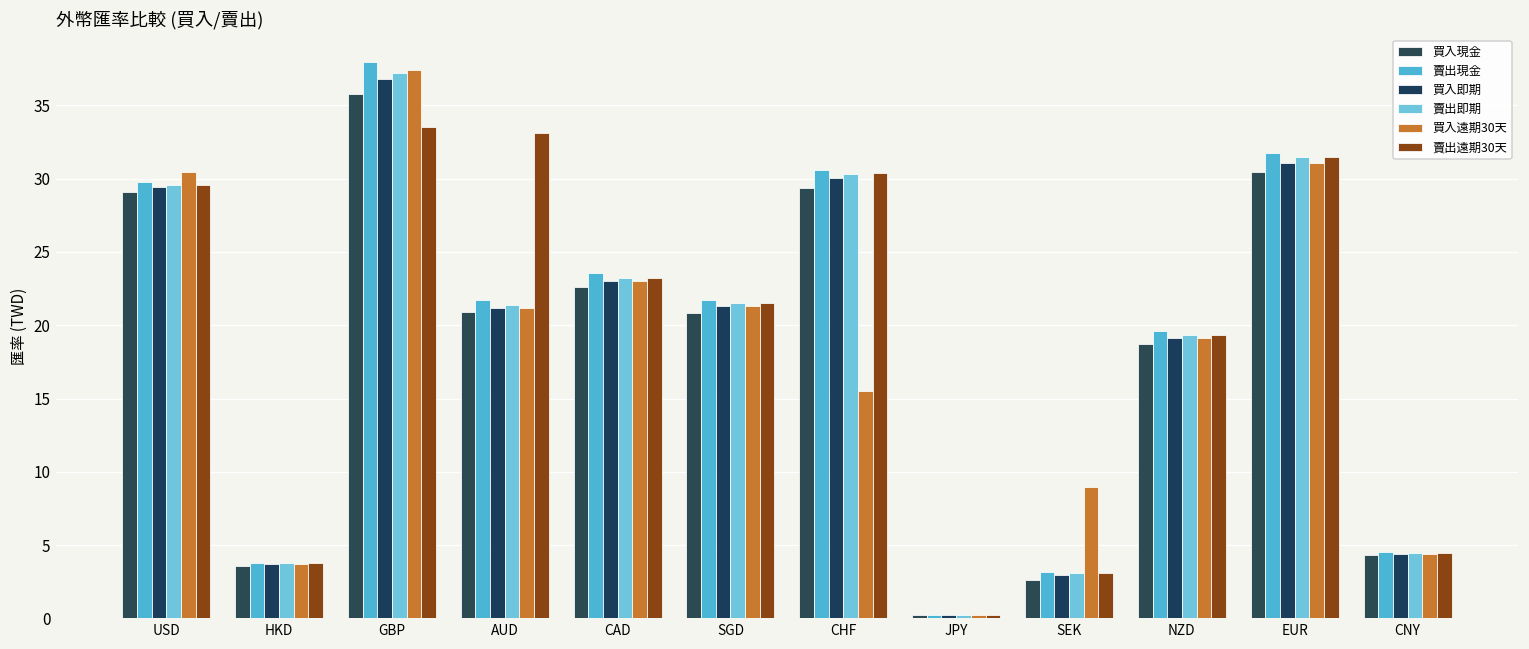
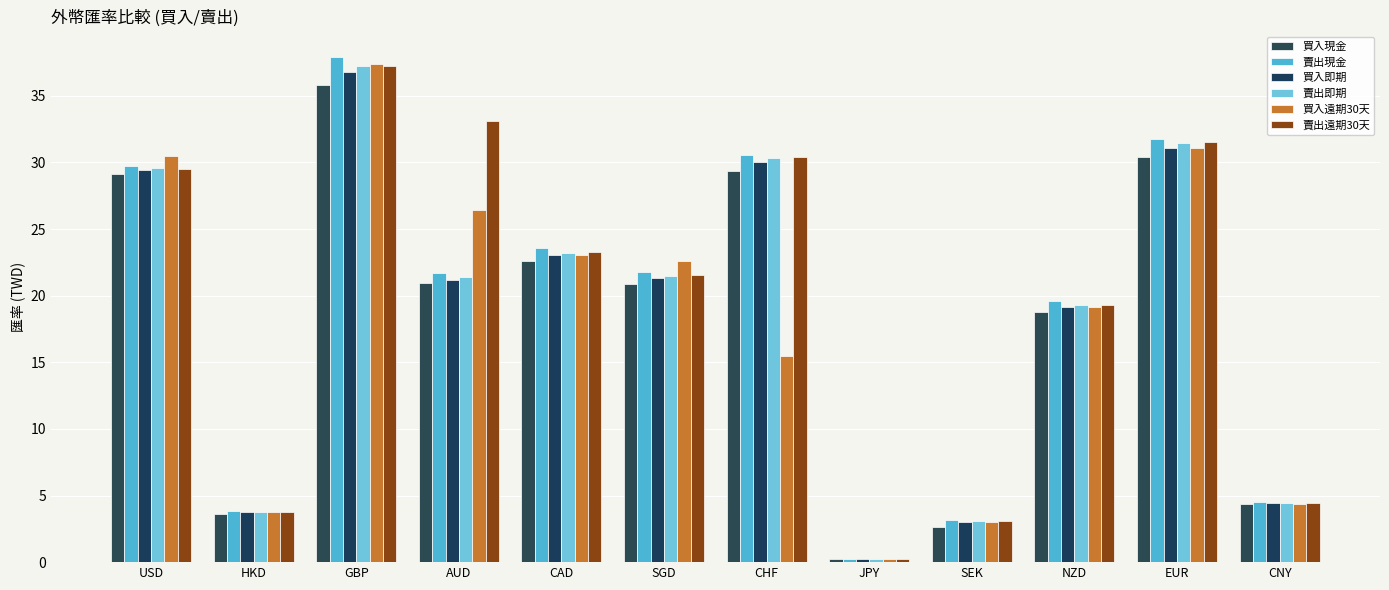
  {
    "買入遠期30天": {
      "USD": 30.5,
      "HKD": 3.7,
      "GBP": 37.4,
-     "AUD": 21.2,
+     "AUD": 26.4,
      "CAD": 23.0,
-     "SGD": 21.3,
+     "SGD": 22.6,
      "CHF": 15.5,
      "JPY": 0.2,
-     "SEK": 8.9,
+     "SEK": 3.0,
      "NZD": 19.1,
      "EUR": 31.1,
      "CNY": 4.4
    },
    "賣出遠期30天": {
      "USD": 29.5,
      "HKD": 3.8,
-     "GBP": 33.5,
+     "GBP": 37.2,
      "AUD": 33.1,
      "CAD": 23.2,
      "SGD": 21.5,
      "CHF": 30.4,
      "JPY": 0.2,
      "SEK": 3.1,
      "NZD": 19.3,
      "EUR": 31.5,
      "CNY": 4.5
    }
  }
